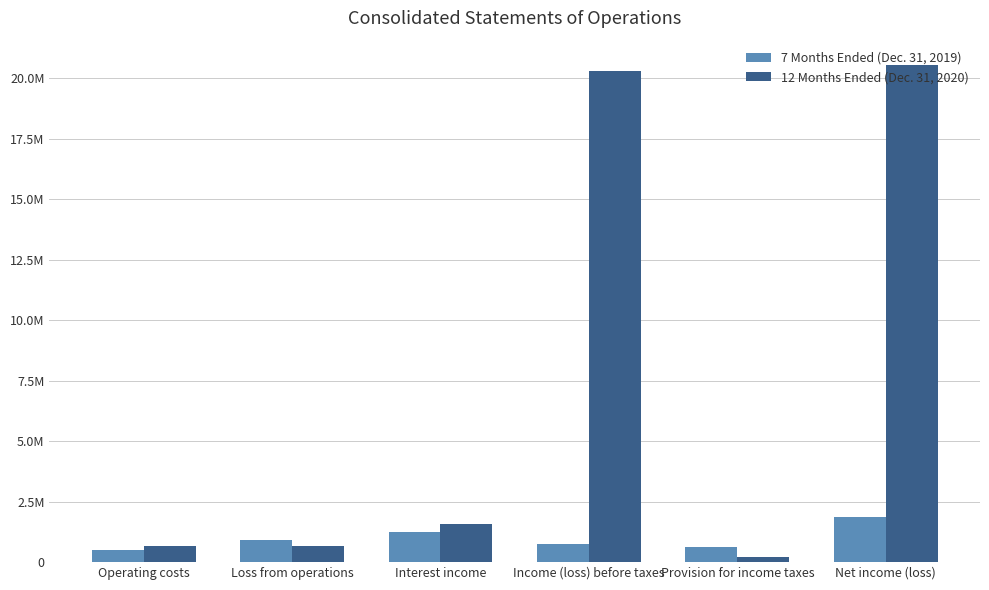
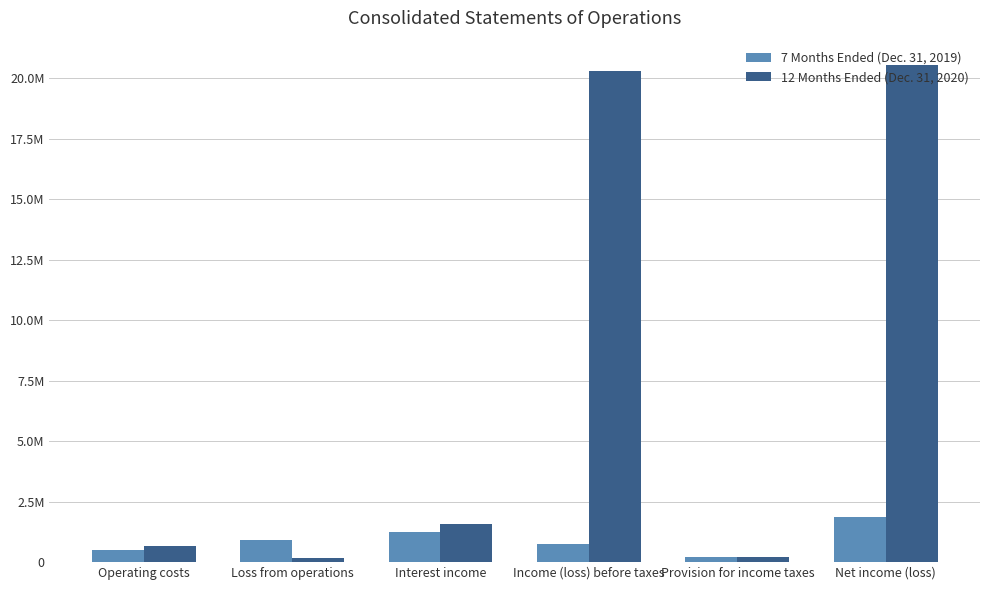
  {
    "7 Months Ended (Dec. 31, 2019)": {
      "Operating costs": 500000,
      "Loss from operations": 900000,
      "Interest income": 1300000,
      "Income (loss) before taxes": 800000,
-     "Provision for income taxes": 600000,
+     "Provision for income taxes": 200000,
      "Net income (loss)": 1900000
    },
    "12 Months Ended (Dec. 31, 2020)": {
      "Operating costs": 700000,
-     "Loss from operations": 700000,
+     "Loss from operations": 200000,
      "Interest income": 1600000,
      "Income (loss) before taxes": 20300000,
      "Provision for income taxes": 200000,
      "Net income (loss)": 20500000
    }
  }
